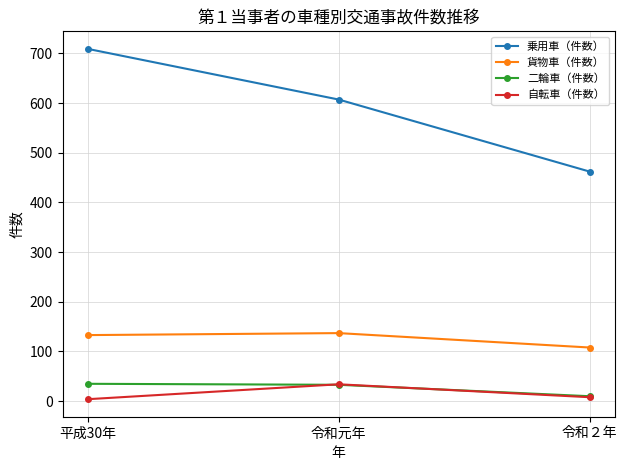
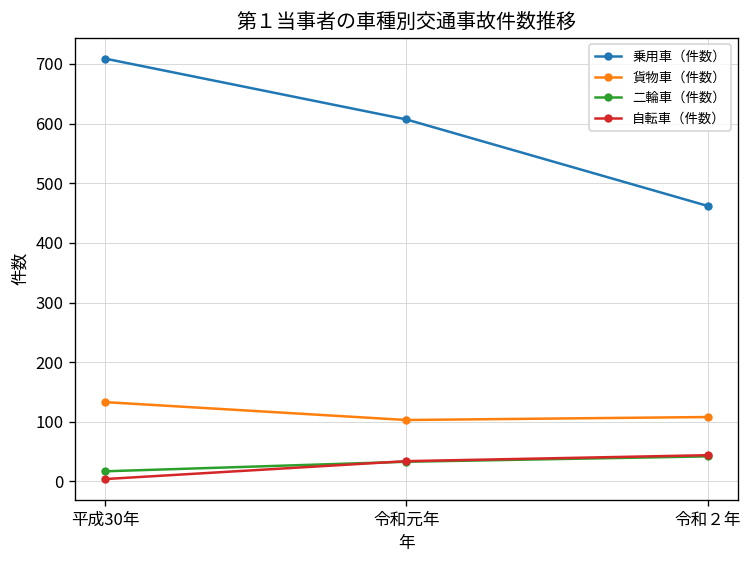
  {
    "乗用車（件数）": {
      "平成30年": 710,
      "令和元年": 610,
      "令和２年": 460
    },
    "貨物車（件数）": {
      "平成30年": 130,
-     "令和元年": 140,
+     "令和元年": 100,
      "令和２年": 110
    },
    "二輪車（件数）": {
-     "平成30年": 40,
-     "令和２年": 10
+     "平成30年": 20,
+     "令和２年": 40
    },
    "自転車（件数）": {
      "平成30年": 0,
-     "令和２年": 10
+     "令和２年": 40
    }
  }
